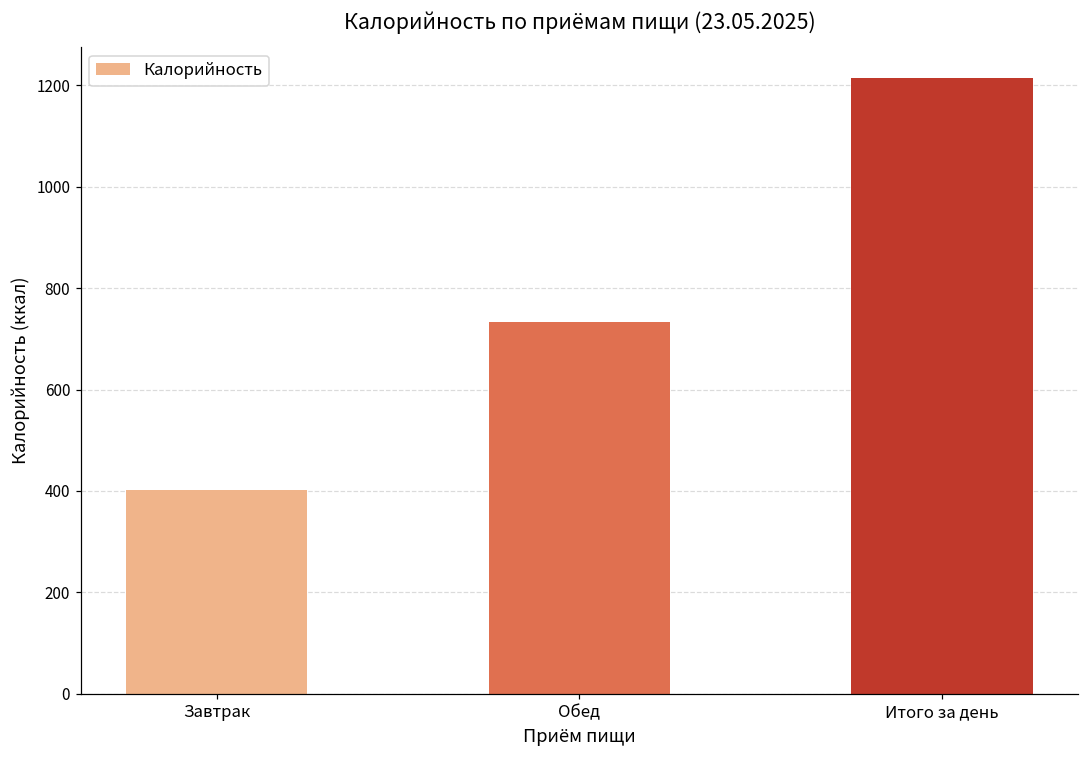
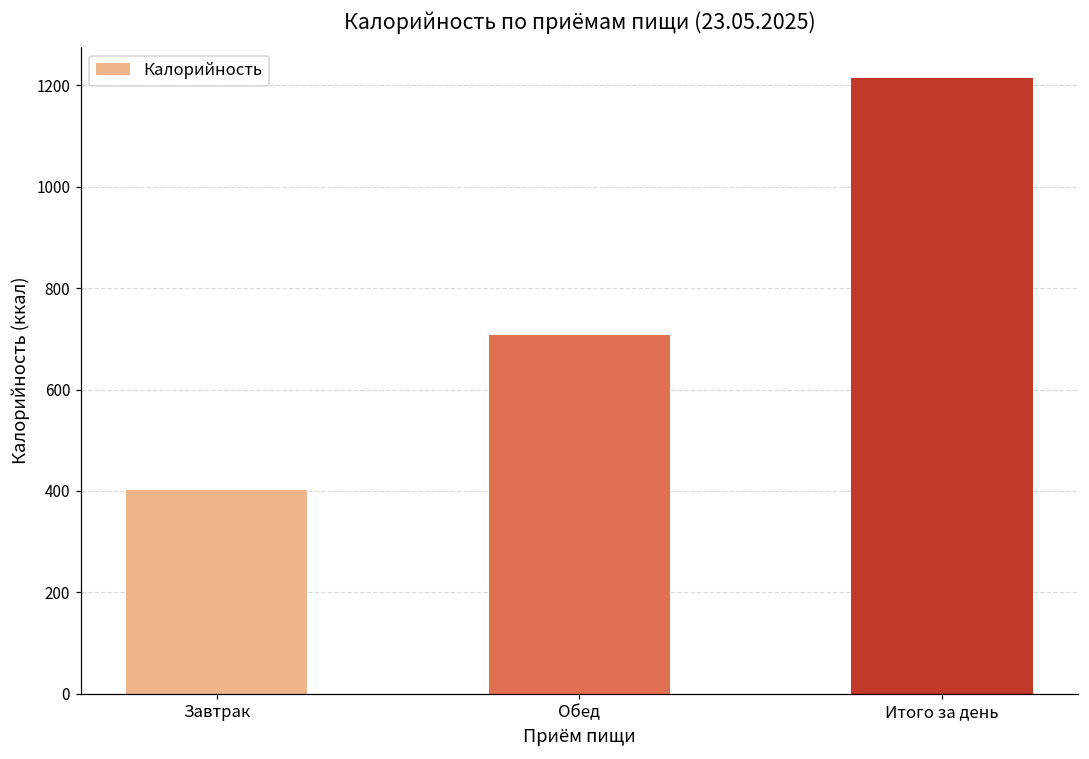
  {
    "Завтрак": 400,
-   "Обед": 730,
+   "Обед": 710,
    "Итого за день": 1210
  }
